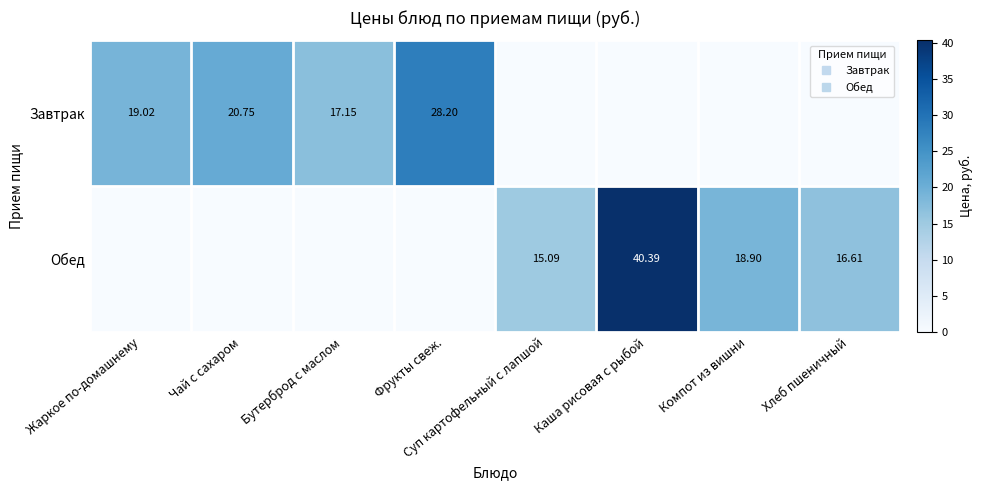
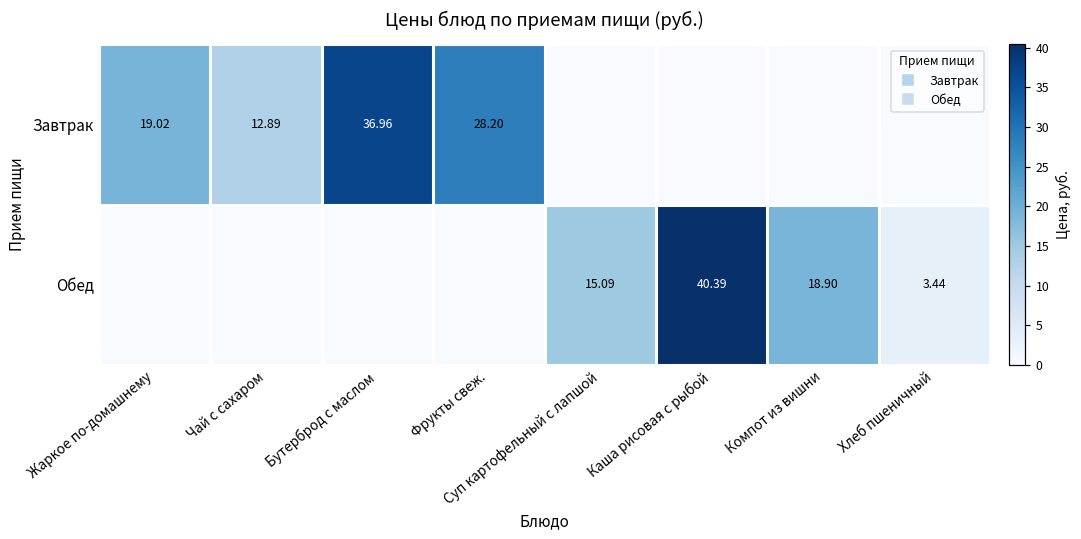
  {
    "Завтрак": {
      "Жаркое по-домашнему": 19.02,
-     "Чай с сахаром": 20.75,
-     "Бутерброд с маслом": 17.15,
+     "Чай с сахаром": 12.89,
+     "Бутерброд с маслом": 36.96,
      "Фрукты свеж.": 28.20
    },
    "Обед": {
      "Суп картофельный с лапшой": 15.09,
      "Каша рисовая с рыбой": 40.39,
      "Компот из вишни": 18.90,
-     "Хлеб пшеничный": 16.61
+     "Хлеб пшеничный": 3.44
    }
  }
